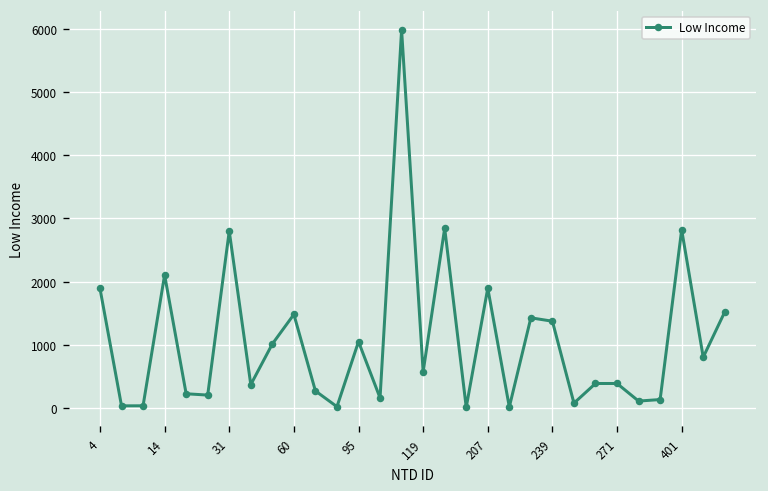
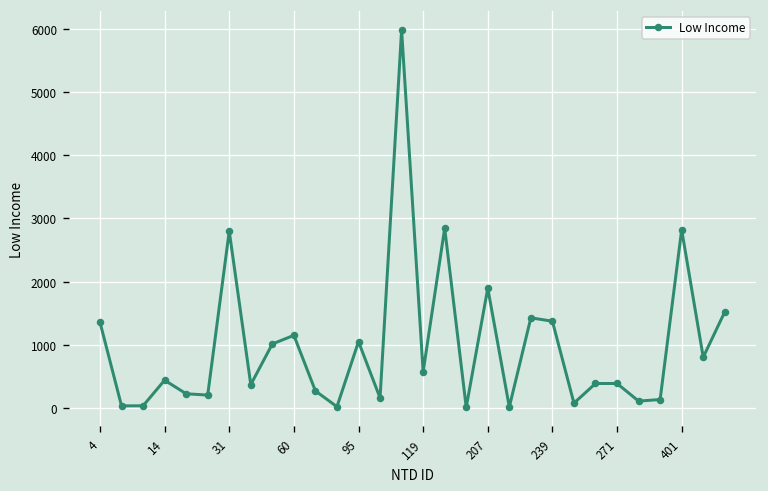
  {
-   "4": 1900,
-   "14": 2100,
+   "4": 1400,
+   "14": 400,
    "31": 2800,
-   "60": 1500,
+   "60": 1100,
    "95": 1000,
    "119": 600,
    "207": 1900,
    "239": 1400,
    "271": 400,
    "401": 2800
  }
